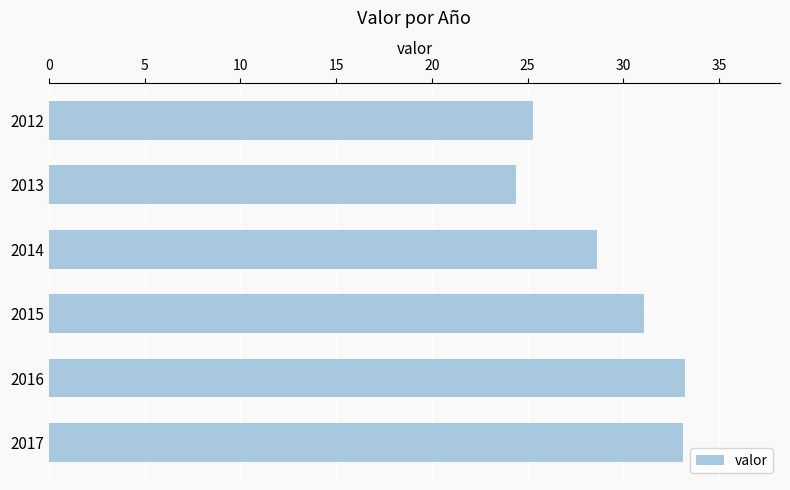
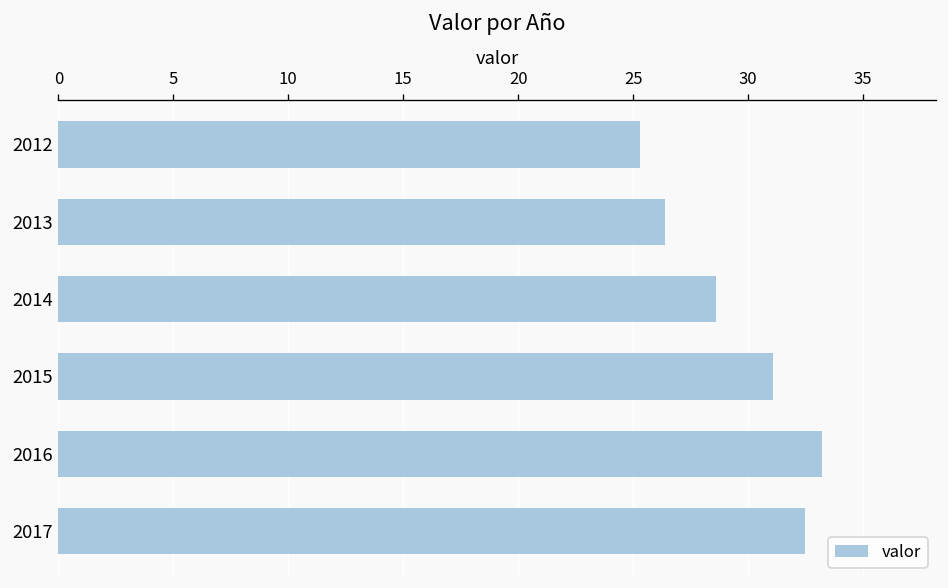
  {
    "2012": 25.3,
-   "2013": 24.4,
+   "2013": 26.4,
    "2014": 28.6,
    "2015": 31.1,
    "2016": 33.2,
-   "2017": 33.1
+   "2017": 32.5
  }
